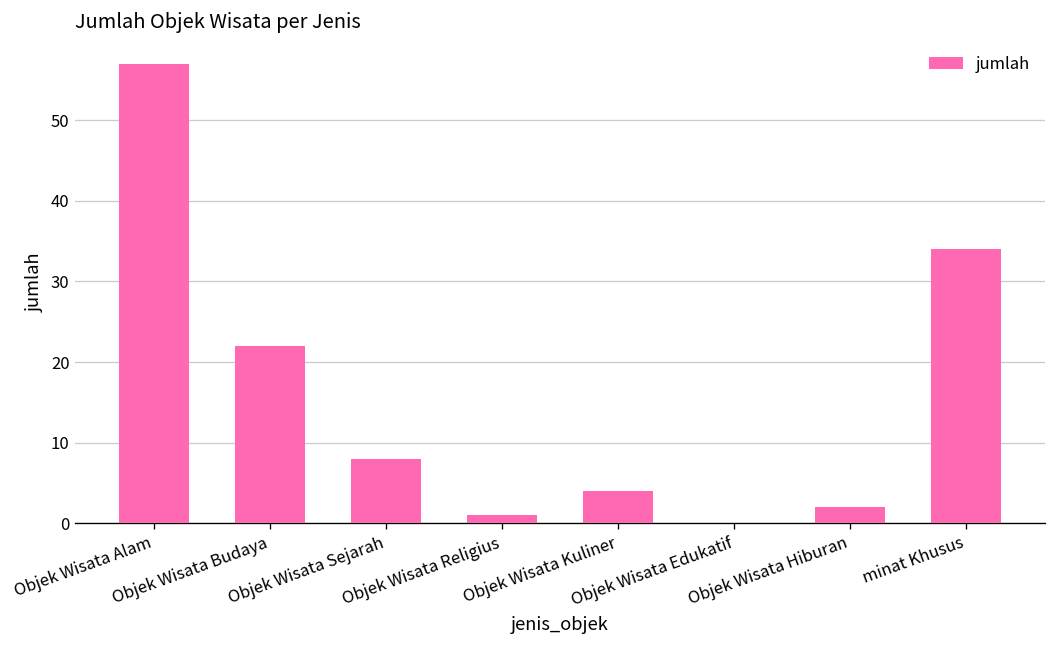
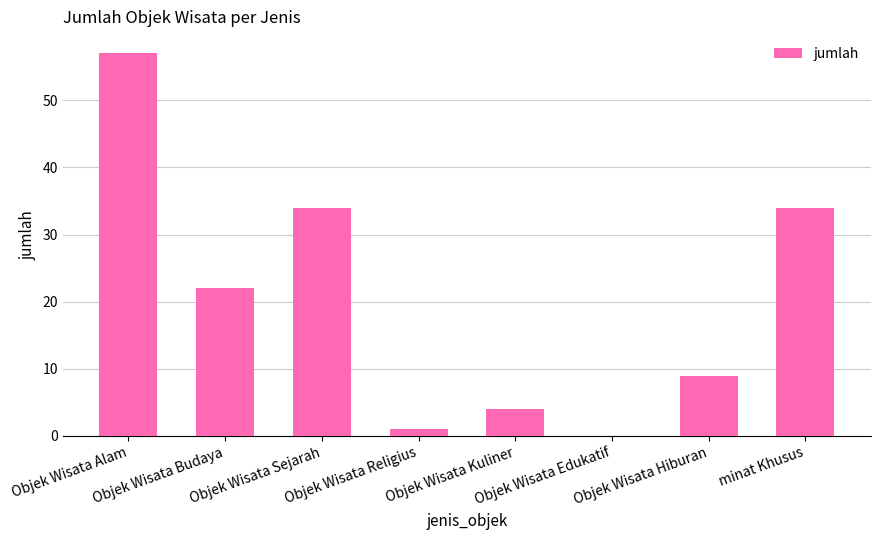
  {
    "Objek Wisata Alam": 57,
    "Objek Wisata Budaya": 22,
-   "Objek Wisata Sejarah": 8,
+   "Objek Wisata Sejarah": 34,
    "Objek Wisata Religius": 1,
    "Objek Wisata Kuliner": 4,
    "Objek Wisata Edukatif": 0,
-   "Objek Wisata Hiburan": 2,
+   "Objek Wisata Hiburan": 9,
    "minat Khusus": 34
  }
